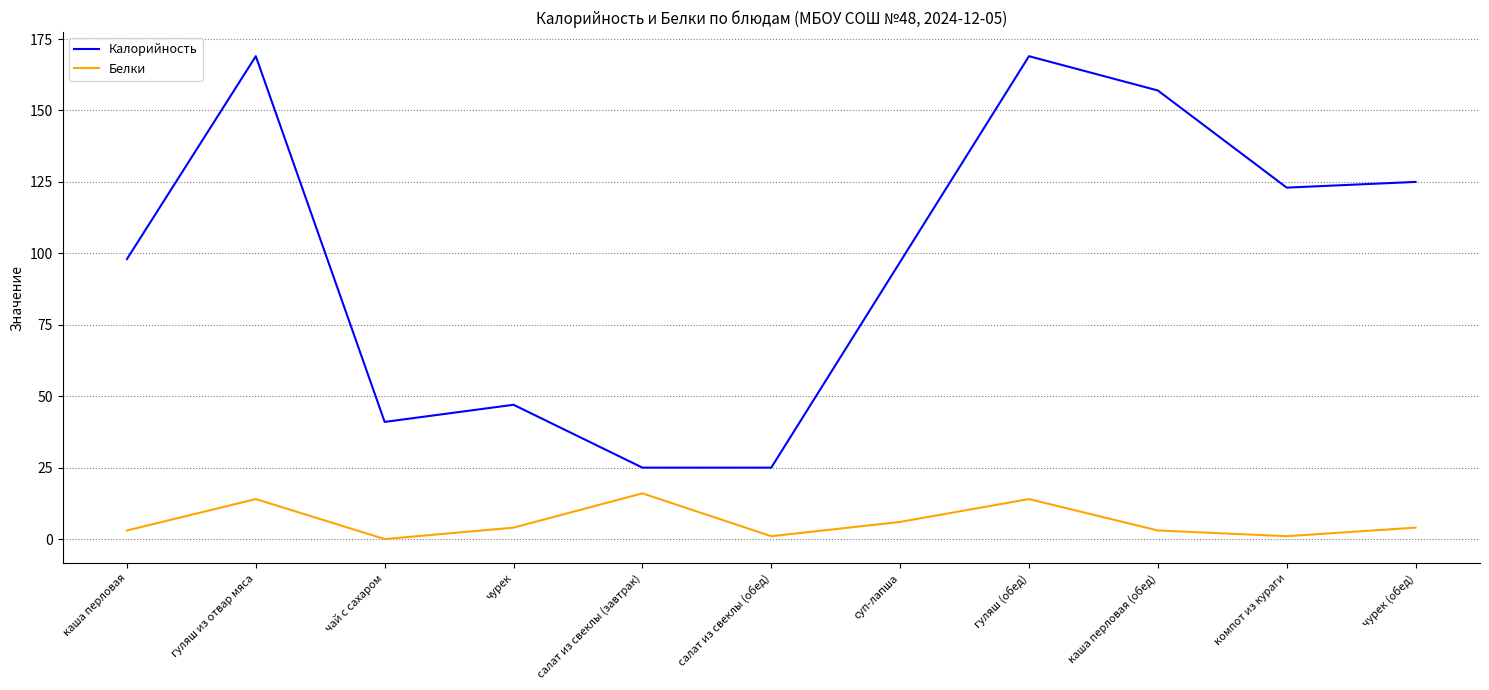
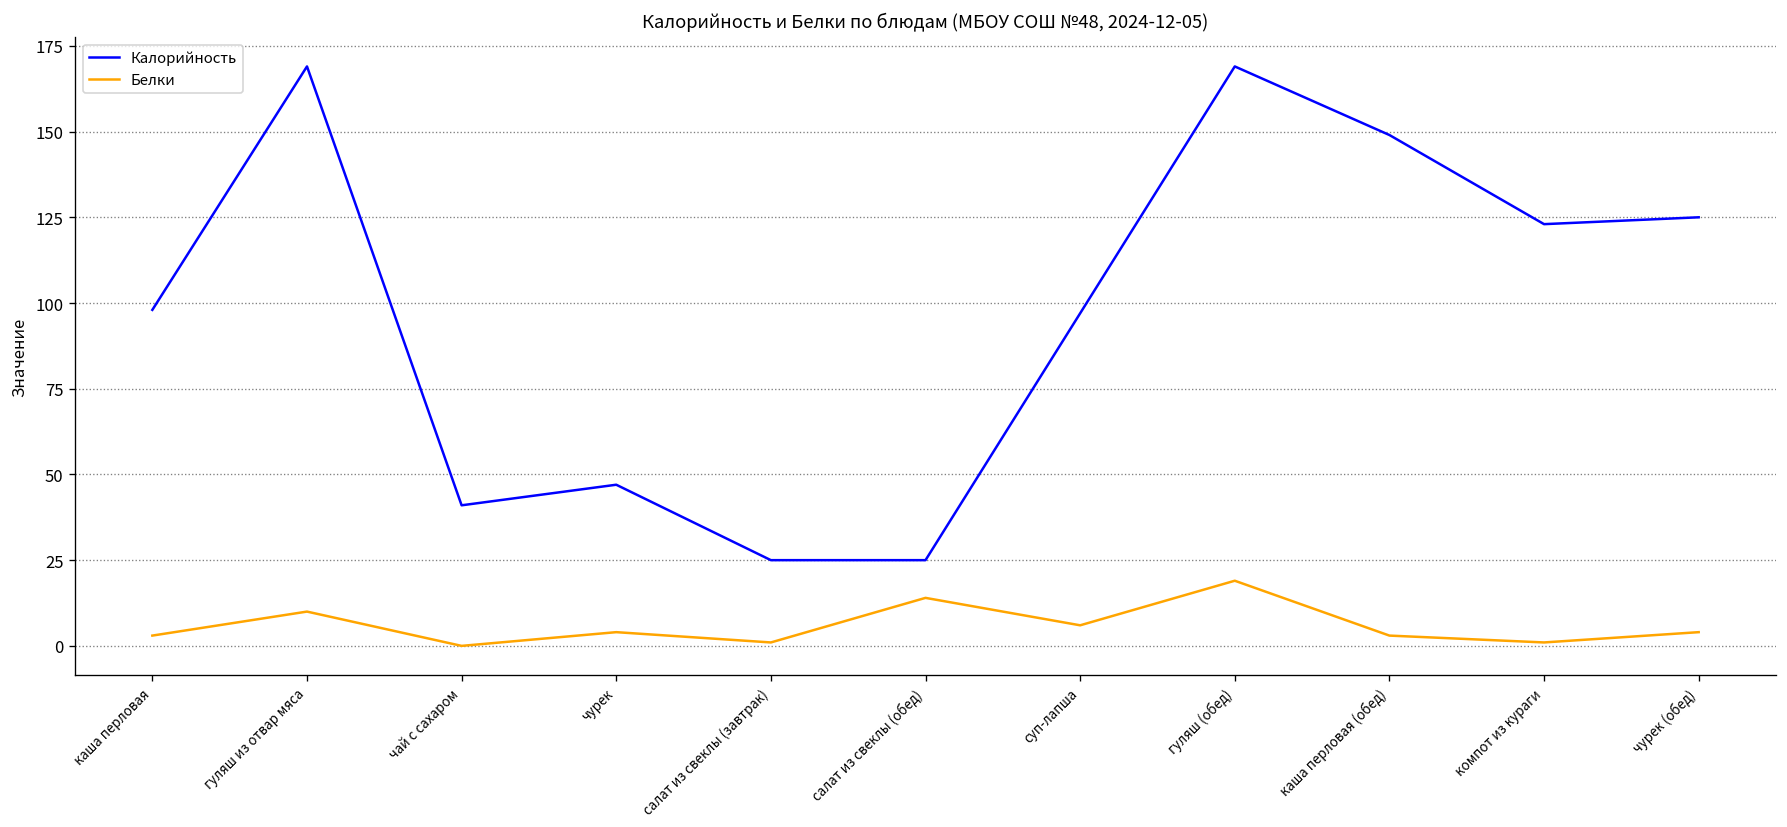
  {
    "Калорийность": {
      "каша перловая": 98,
      "гуляш из отвар мяса": 169,
      "чай с сахаром": 41,
      "чурек": 47,
      "салат из свеклы (завтрак)": 25,
      "салат из свеклы (обед)": 25,
      "суп-лапша": 97,
      "гуляш (обед)": 169,
-     "каша перловая (обед)": 157,
+     "каша перловая (обед)": 149,
      "компот из кураги": 123,
      "чурек (обед)": 125
    },
    "Белки": {
      "каша перловая": 3,
-     "гуляш из отвар мяса": 14,
+     "гуляш из отвар мяса": 10,
      "чай с сахаром": 0,
      "чурек": 4,
-     "салат из свеклы (завтрак)": 16,
-     "салат из свеклы (обед)": 1,
+     "салат из свеклы (завтрак)": 1,
+     "салат из свеклы (обед)": 14,
      "суп-лапша": 6,
-     "гуляш (обед)": 14,
+     "гуляш (обед)": 19,
      "каша перловая (обед)": 3,
      "компот из кураги": 1,
      "чурек (обед)": 4
    }
  }
